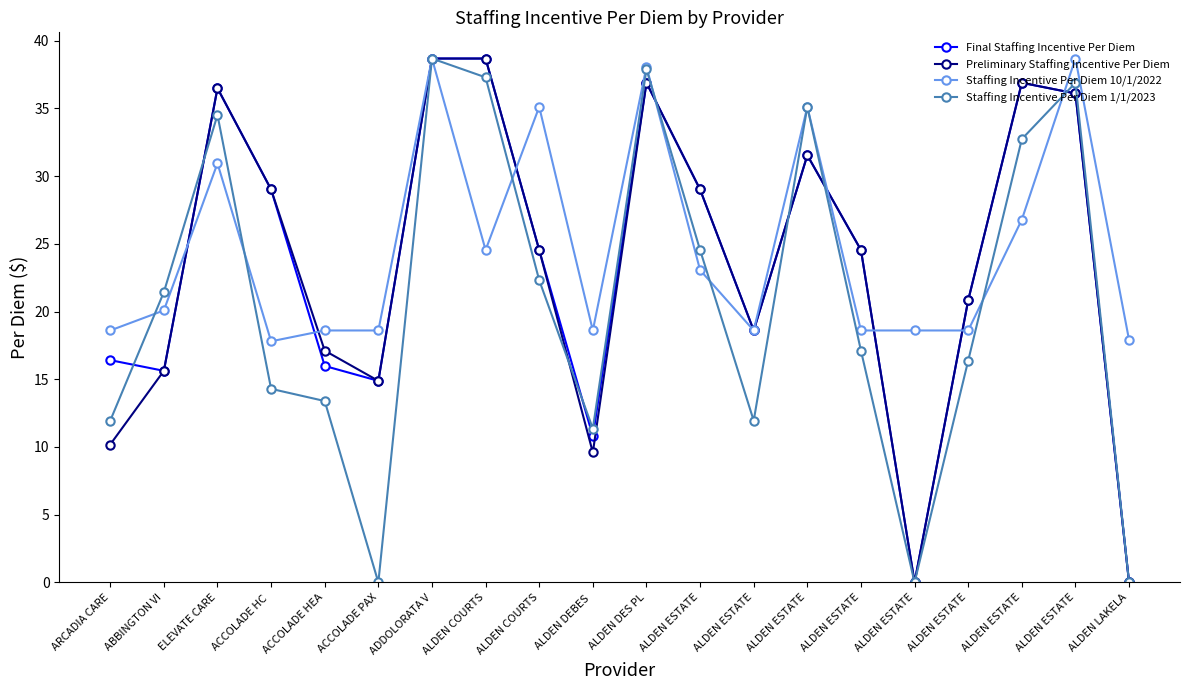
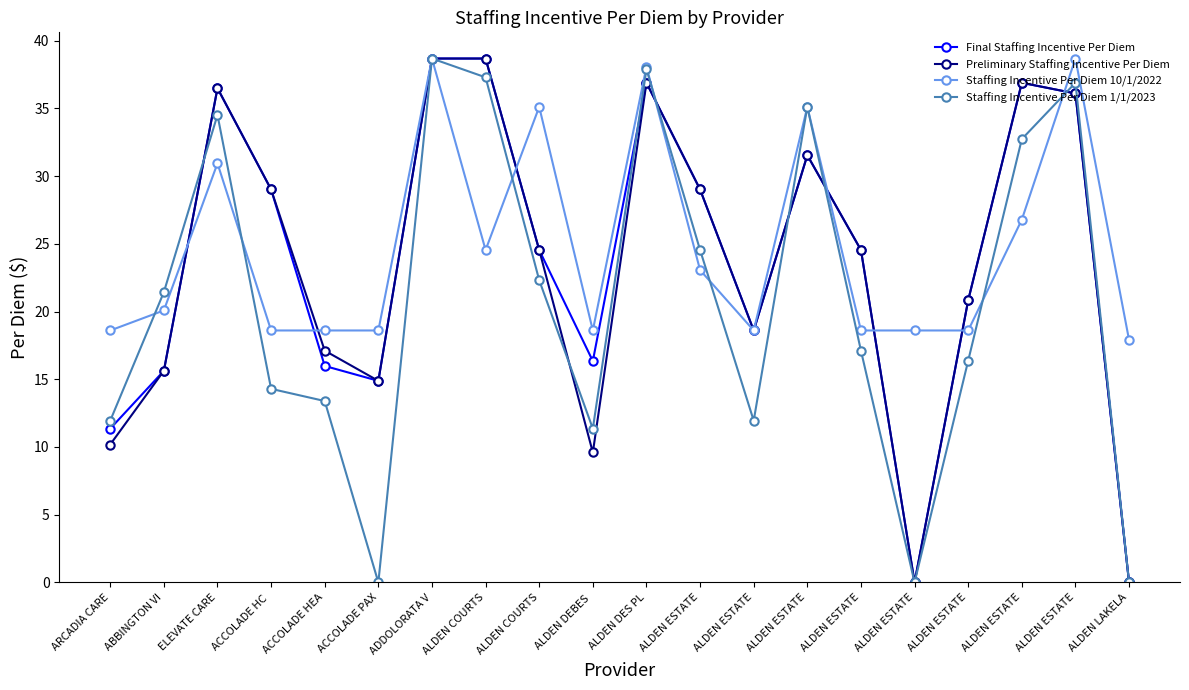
  {
    "Final Staffing Incentive Per Diem": {
-     "ARCADIA CARE": 16.4,
+     "ARCADIA CARE": 11.4,
      "ACCOLADE HEA": 16.0,
-     "ALDEN DEBES": 10.8
+     "ALDEN DEBES": 16.3
    },
    "Preliminary Staffing Incentive Per Diem": {
      "ARCADIA CARE": 10.2,
      "ACCOLADE HEA": 17.1,
      "ALDEN DEBES": 9.6
    },
    "Staffing Incentive Per Diem 10/1/2022": {
      "ARCADIA CARE": 18.6,
      "ABBINGTON VI": 20.1,
      "ELEVATE CARE": 30.9,
-     "ACCOLADE HC": 17.8,
+     "ACCOLADE HC": 18.6,
      "ACCOLADE HEA": 18.6,
      "ACCOLADE PAX": 18.6,
      "ALDEN DEBES": 18.6,
      "ALDEN LAKELA": 17.9
    },
    "Staffing Incentive Per Diem 1/1/2023": {
      "ARCADIA CARE": 11.9,
      "ABBINGTON VI": 21.4,
      "ELEVATE CARE": 34.5,
      "ACCOLADE HC": 14.3,
      "ACCOLADE HEA": 13.4,
      "ACCOLADE PAX": 0.0,
      "ALDEN DEBES": 11.4
    }
  }
